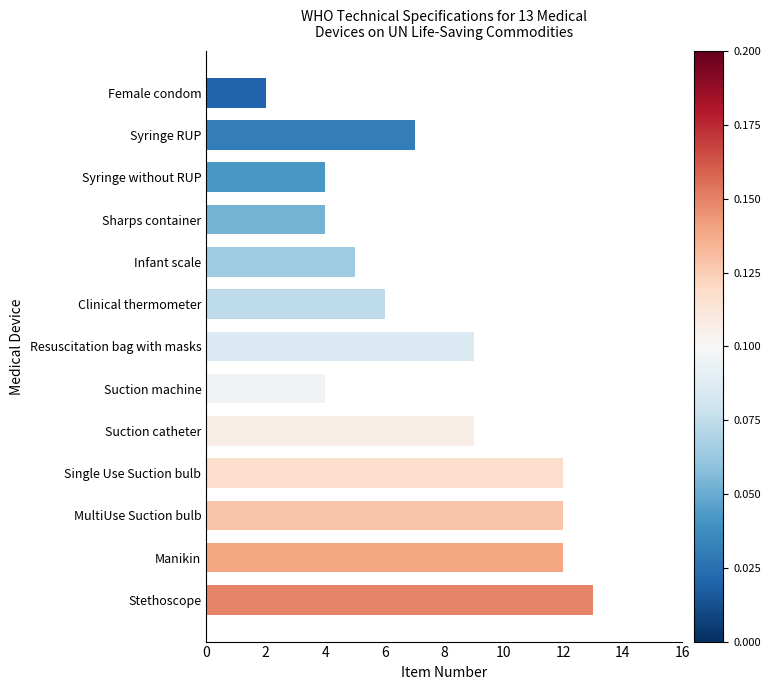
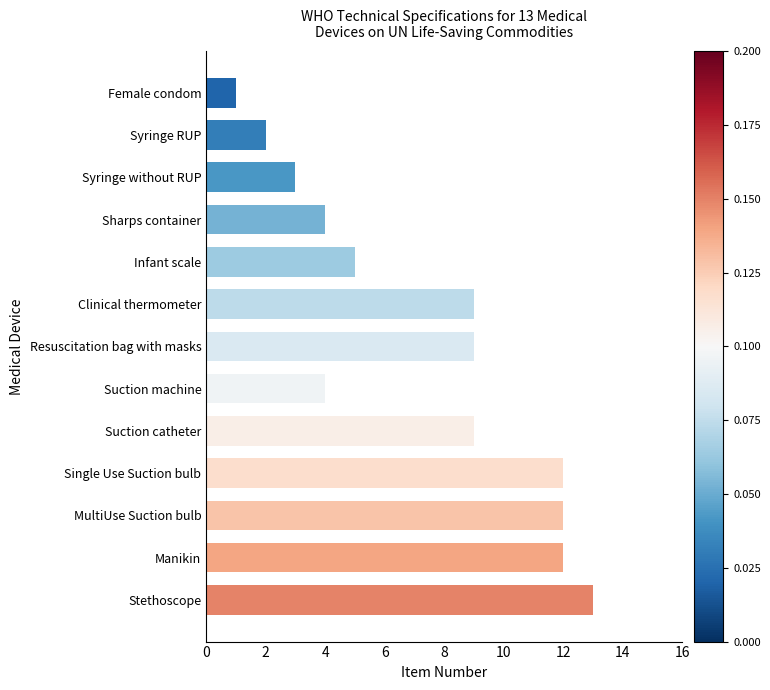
  {
-   "Female condom": 2,
-   "Syringe RUP": 7,
-   "Syringe without RUP": 4,
+   "Female condom": 1,
+   "Syringe RUP": 2,
+   "Syringe without RUP": 3,
    "Sharps container": 4,
    "Infant scale": 5,
-   "Clinical thermometer": 6,
+   "Clinical thermometer": 9,
    "Resuscitation bag with masks": 9,
    "Suction machine": 4,
    "Suction catheter": 9,
    "Single Use Suction bulb": 12,
    "MultiUse Suction bulb": 12,
    "Manikin": 12,
    "Stethoscope": 13
  }
